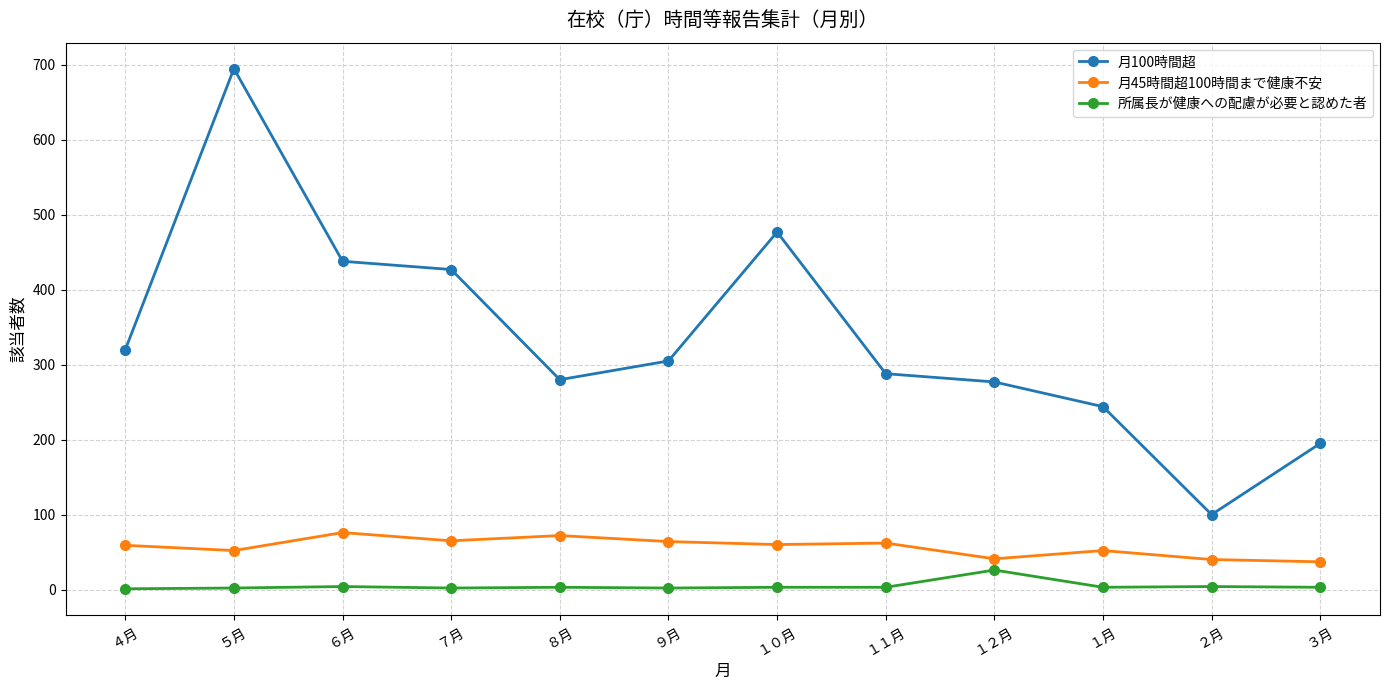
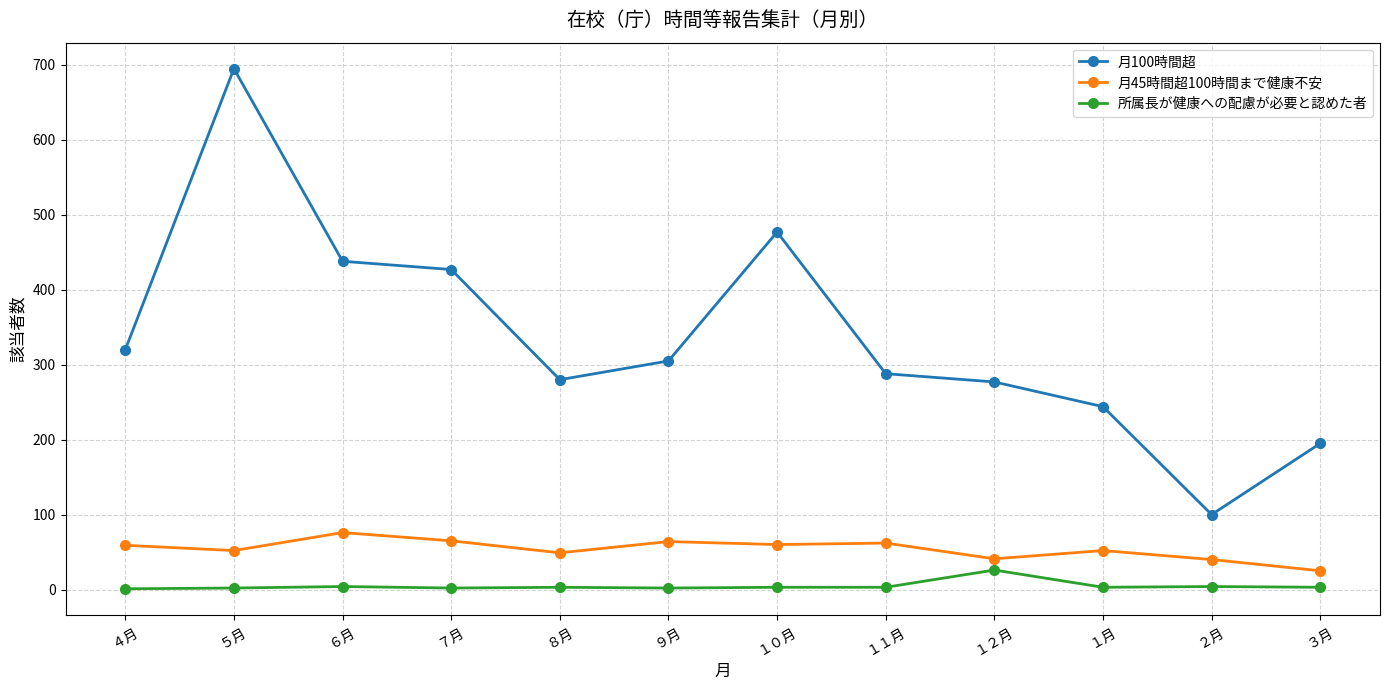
  {
    "月100時間超": {
      "４月": 320,
      "５月": 700,
      "６月": 440,
      "７月": 430,
      "８月": 280,
      "９月": 310,
      "１０月": 480,
      "１１月": 290,
      "１２月": 280,
      "１月": 240,
      "２月": 100,
      "３月": 200
    },
    "月45時間超100時間まで健康不安": {
      "４月": 60,
      "５月": 50,
      "６月": 80,
      "７月": 70,
-     "８月": 70,
+     "８月": 50,
      "９月": 60,
      "１０月": 60,
      "１１月": 60,
      "１２月": 40,
      "１月": 50,
      "２月": 40,
-     "３月": 40
+     "３月": 30
    },
    "所属長が健康への配慮が必要と認めた者": {
      "４月": 0,
      "５月": 0,
      "６月": 0,
      "７月": 0,
      "８月": 0,
      "９月": 0,
      "１０月": 0,
      "１１月": 0,
      "１２月": 30,
      "１月": 0,
      "２月": 0,
      "３月": 0
    }
  }
